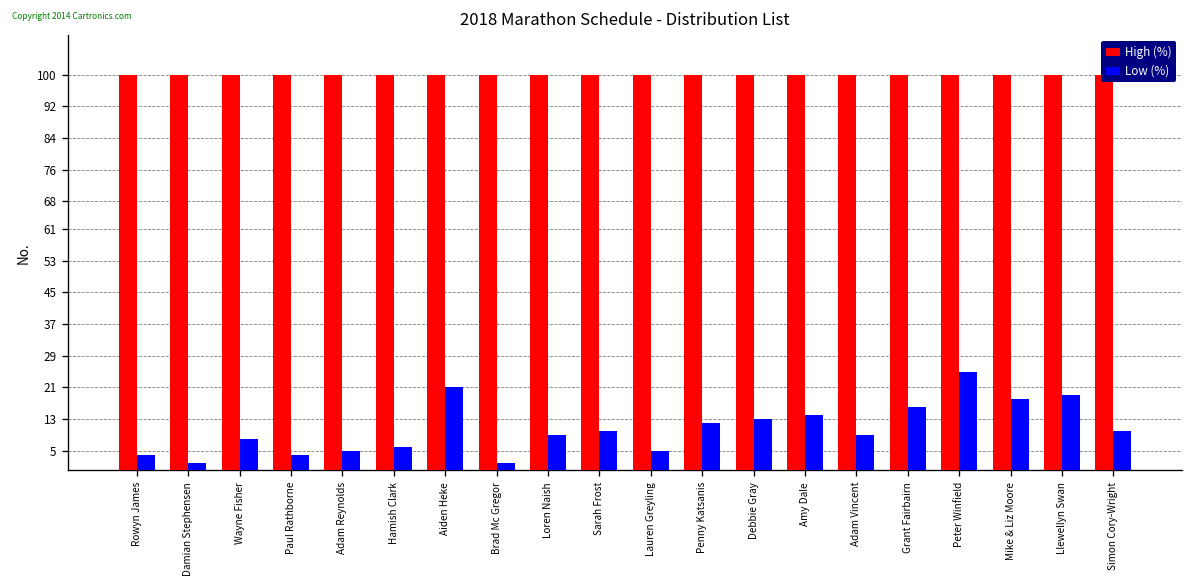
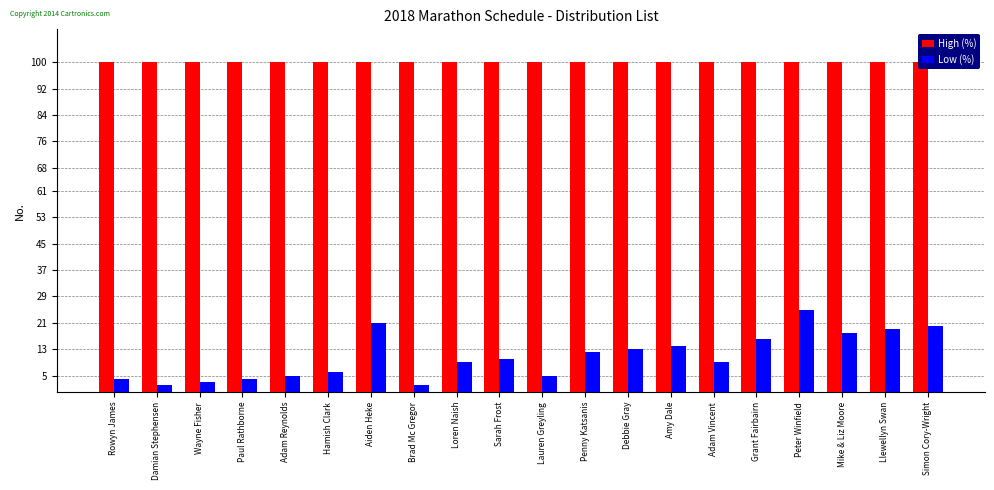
  {
    "High (%)": {
      "Rowyn James": 100,
      "Damian Stephensen": 100,
      "Wayne Fisher": 100,
      "Paul Rathborne": 100,
      "Adam Reynolds": 100,
      "Hamish Clark": 100,
      "Aiden Heke": 100,
      "Brad Mc Gregor": 100,
      "Loren Naish": 100,
      "Sarah Frost": 100,
      "Lauren Greyling": 100,
      "Penny Katsanis": 100,
      "Debbie Gray": 100,
      "Amy Dale": 100,
      "Adam Vincent": 100,
      "Grant Fairbairn": 100,
      "Peter Winfield": 100,
      "Mike & Liz Moore": 100,
      "Llewellyn Swan": 100
    },
    "Low (%)": {
      "Rowyn James": 4,
      "Damian Stephensen": 2,
-     "Wayne Fisher": 8,
+     "Wayne Fisher": 3,
      "Paul Rathborne": 4,
      "Adam Reynolds": 5,
      "Hamish Clark": 6,
      "Aiden Heke": 21,
      "Brad Mc Gregor": 2,
      "Loren Naish": 9,
      "Sarah Frost": 10,
      "Lauren Greyling": 5,
      "Penny Katsanis": 12,
      "Debbie Gray": 13,
      "Amy Dale": 14,
      "Adam Vincent": 9,
      "Grant Fairbairn": 16,
      "Peter Winfield": 25,
      "Mike & Liz Moore": 18,
      "Llewellyn Swan": 19,
-     "Simon Cory-Wright": 10
+     "Simon Cory-Wright": 20
    }
  }
